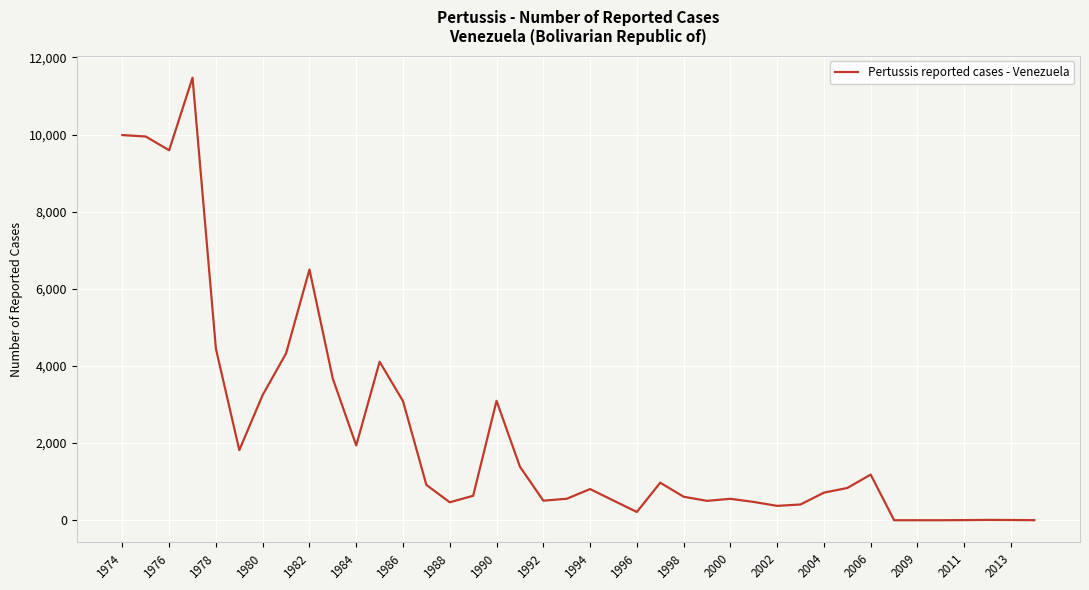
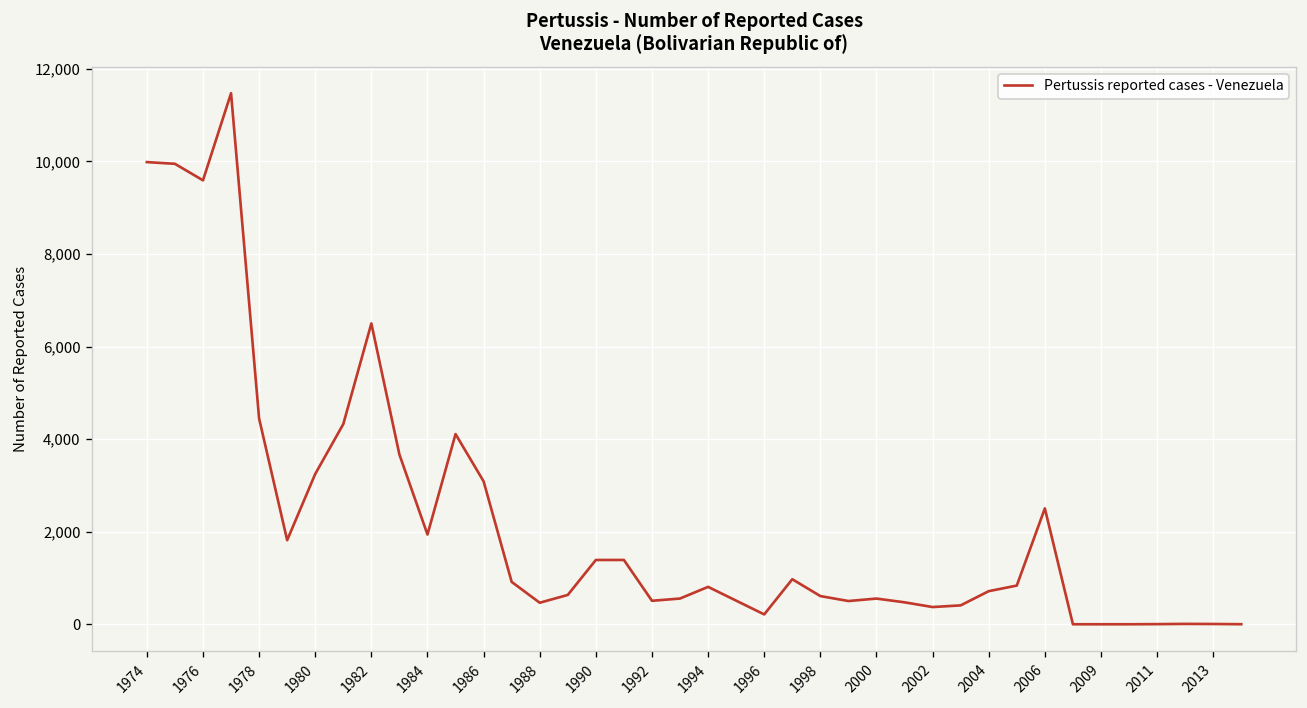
  {
    "1974": "10,000",
    "1976": "9,600",
    "1978": "4,400",
    "1980": "3,200",
    "1982": "6,500",
    "1984": "1,900",
    "1986": "3,100",
    "1988": "500",
-   "1990": "3,100",
+   "1990": "1,400",
    "1992": "500",
    "1994": "800",
    "1996": "200",
    "1998": "600",
    "2000": "600",
    "2002": "400",
    "2004": "700",
-   "2006": "1,200",
+   "2006": "2,500",
    "2009": "0",
    "2011": "0",
    "2013": "0"
  }
